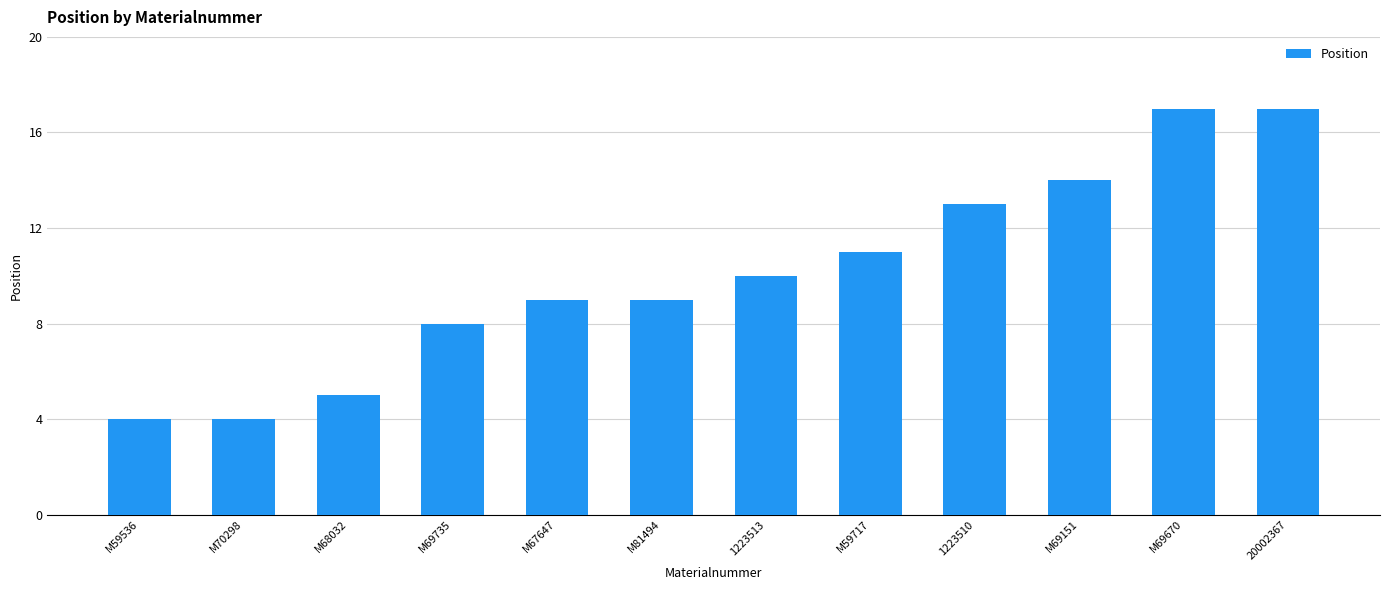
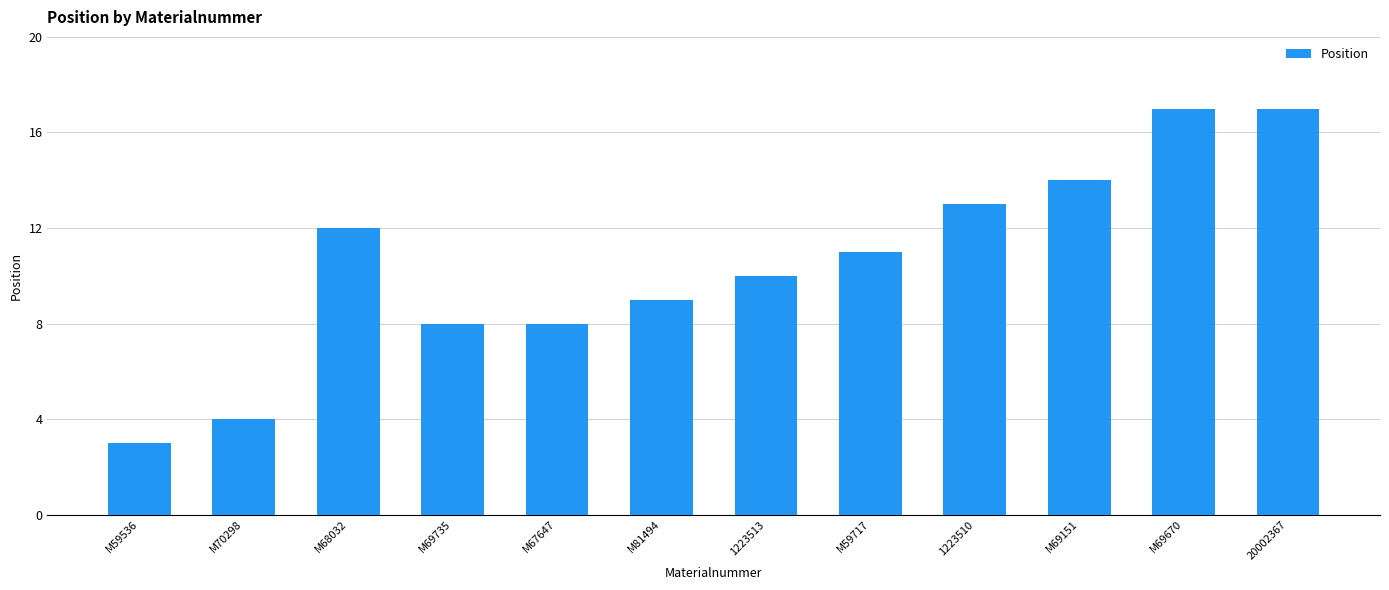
  {
-   "M59536": 4,
+   "M59536": 3,
    "M70298": 4,
-   "M68032": 5,
+   "M68032": 12,
    "M69735": 8,
-   "M67647": 9,
+   "M67647": 8,
    "M81494": 9,
    "1223513": 10,
    "M59717": 11,
    "1223510": 13,
    "M69151": 14,
    "M69670": 17,
    "20002367": 17
  }
